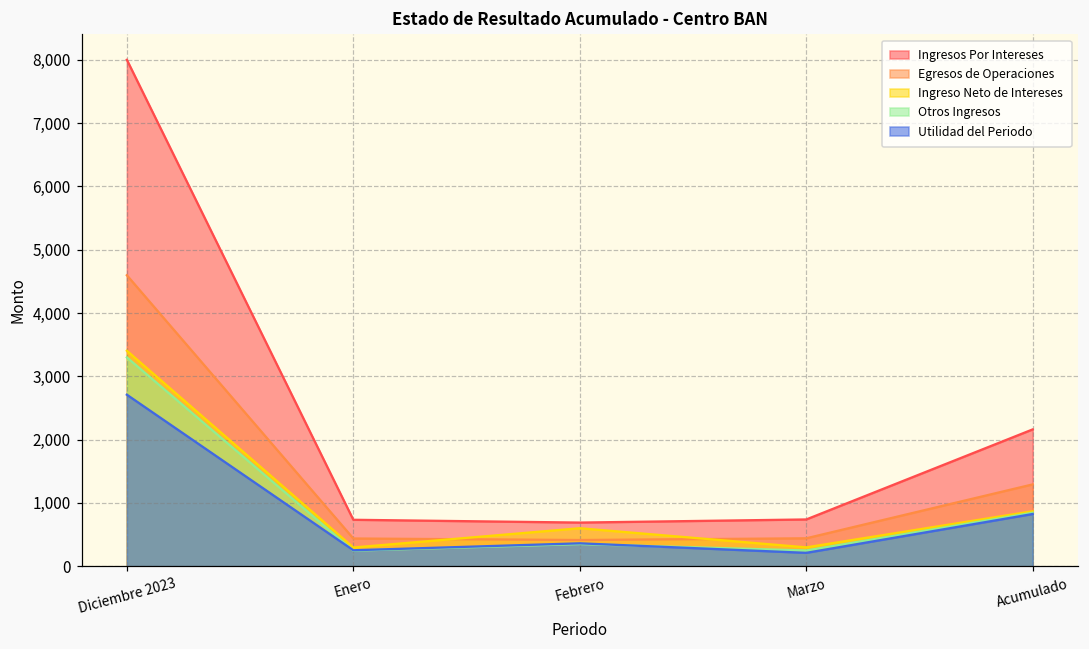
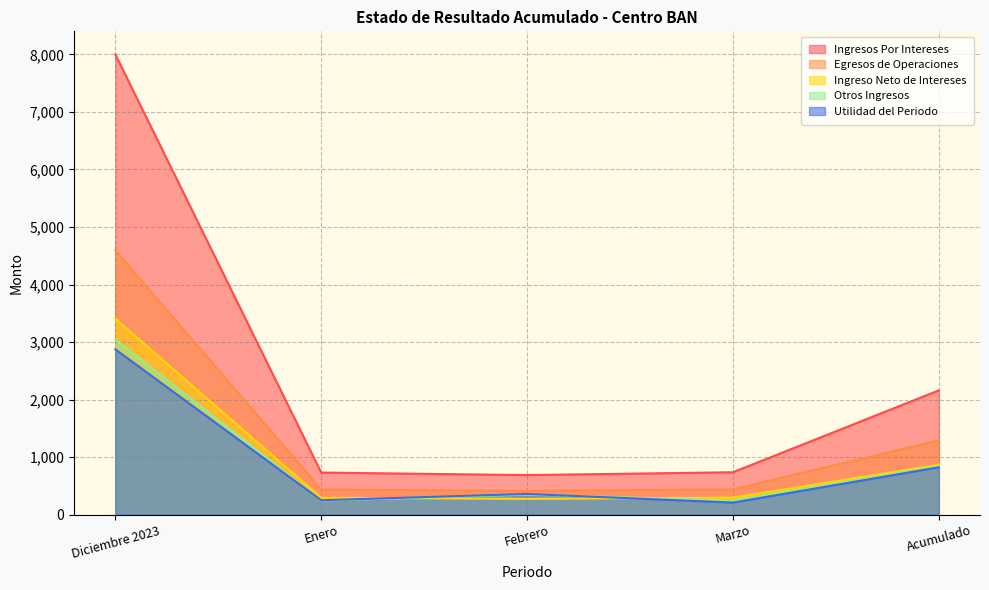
  {
    "Ingreso Neto de Intereses": {
      "Diciembre 2023": "3,400",
-     "Febrero": "600",
+     "Febrero": "300",
      "Marzo": "300"
    },
    "Otros Ingresos": {
-     "Diciembre 2023": "3,300"
+     "Diciembre 2023": "3,000"
    },
    "Utilidad del Periodo": {
-     "Diciembre 2023": "2,700"
+     "Diciembre 2023": "2,900"
    }
  }
